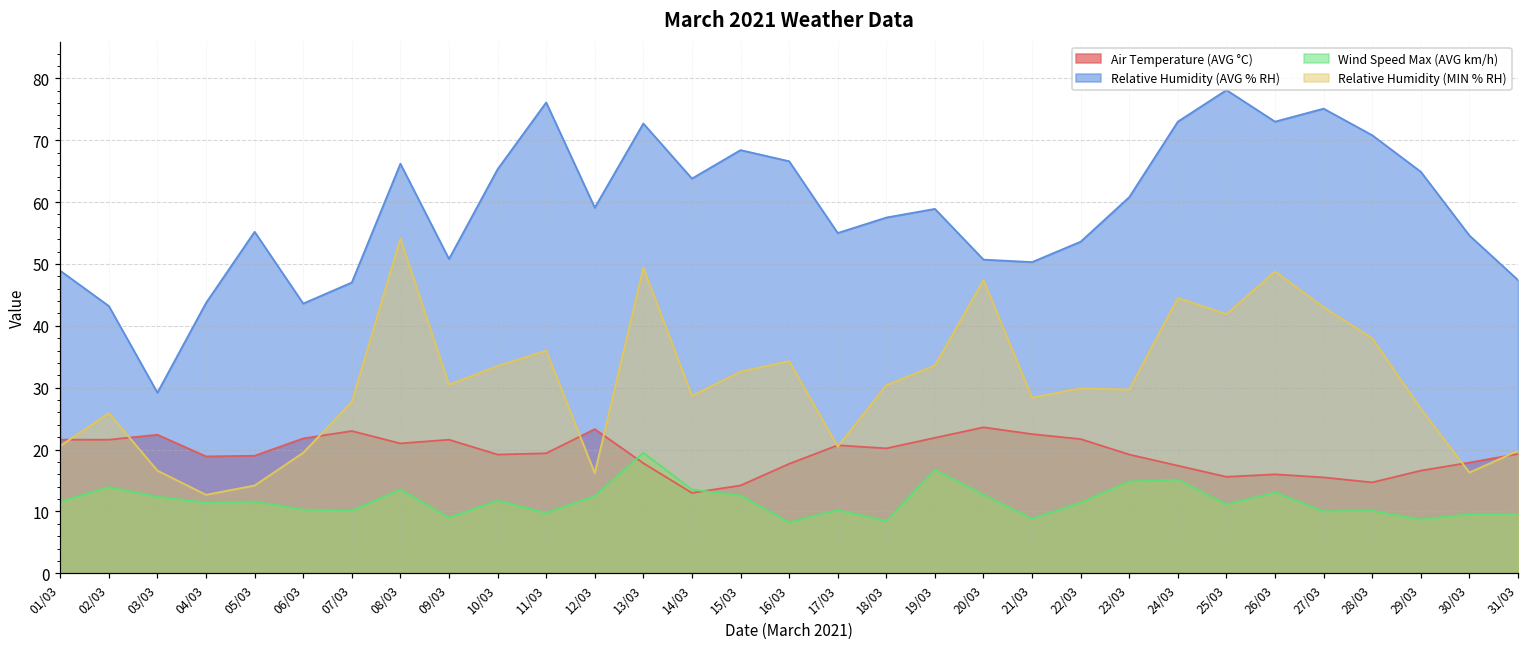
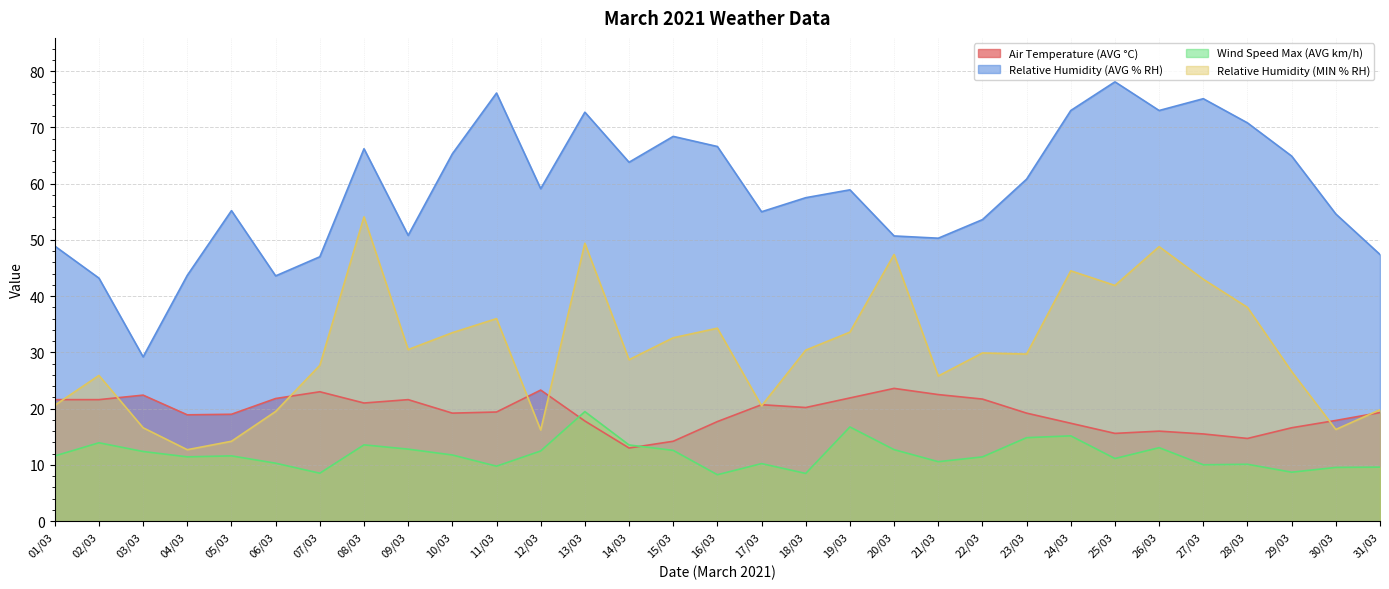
  {
    "Air Temperature (AVG °C)": {
      "01/03": 22,
      "02/03": 22,
      "03/03": 22,
      "04/03": 19,
      "05/03": 19,
      "06/03": 22,
      "07/03": 23,
      "08/03": 21,
      "09/03": 22,
      "10/03": 19,
      "11/03": 19,
      "12/03": 23,
      "13/03": 18,
      "14/03": 13,
      "15/03": 14,
      "16/03": 18,
      "18/03": 20,
      "19/03": 22,
      "20/03": 24,
      "21/03": 23,
      "22/03": 22,
      "23/03": 19,
      "24/03": 17,
      "25/03": 16,
      "26/03": 16,
      "27/03": 16,
      "28/03": 15,
      "29/03": 17,
      "30/03": 18,
      "31/03": 19
    },
    "Relative Humidity (AVG % RH)": {
      "01/03": 49,
      "02/03": 43,
      "03/03": 29,
      "04/03": 44,
      "05/03": 55,
      "06/03": 44,
      "07/03": 47,
      "08/03": 66,
      "09/03": 51,
      "10/03": 65,
      "11/03": 76,
      "12/03": 59,
      "13/03": 73,
      "14/03": 64,
      "15/03": 68,
      "16/03": 67,
      "17/03": 55,
      "18/03": 58,
      "19/03": 59,
      "20/03": 51,
      "21/03": 50,
      "22/03": 54,
      "23/03": 61,
      "24/03": 73,
      "25/03": 78,
      "26/03": 73,
      "27/03": 75,
      "28/03": 71,
      "29/03": 65,
      "30/03": 55,
      "31/03": 47
    },
    "Wind Speed Max (AVG km/h)": {
      "01/03": 12,
      "02/03": 14,
      "03/03": 12,
      "04/03": 11,
      "05/03": 12,
      "06/03": 10,
-     "07/03": 10,
+     "07/03": 9,
      "08/03": 14,
-     "09/03": 9,
+     "09/03": 13,
      "10/03": 12,
      "11/03": 10,
      "12/03": 12,
      "13/03": 19,
      "14/03": 14,
      "15/03": 13,
      "16/03": 8,
      "17/03": 10,
      "18/03": 8,
      "19/03": 17,
      "20/03": 13,
-     "21/03": 9,
+     "21/03": 11,
      "22/03": 11,
      "23/03": 15,
      "24/03": 15,
      "25/03": 11,
      "26/03": 13,
      "27/03": 10,
      "28/03": 10,
      "29/03": 9,
      "30/03": 10,
      "31/03": 10
    },
    "Relative Humidity (MIN % RH)": {
      "01/03": 21,
      "02/03": 26,
      "03/03": 17,
      "04/03": 13,
      "05/03": 14,
      "06/03": 20,
      "07/03": 28,
      "08/03": 54,
      "09/03": 31,
      "10/03": 34,
      "11/03": 36,
      "12/03": 16,
      "13/03": 49,
      "14/03": 29,
      "15/03": 33,
      "16/03": 34,
      "18/03": 30,
      "19/03": 34,
      "20/03": 47,
-     "21/03": 28,
+     "21/03": 26,
      "22/03": 30,
      "23/03": 30,
      "24/03": 45,
      "25/03": 42,
      "26/03": 49,
      "27/03": 43,
      "28/03": 38,
      "29/03": 27,
      "30/03": 16,
      "31/03": 20
    }
  }
